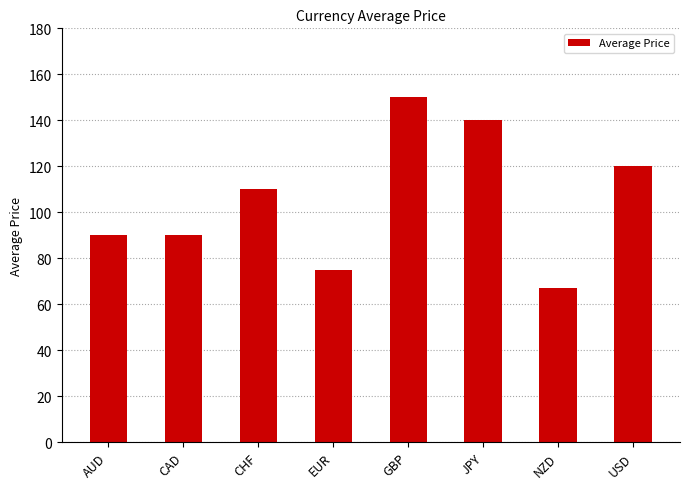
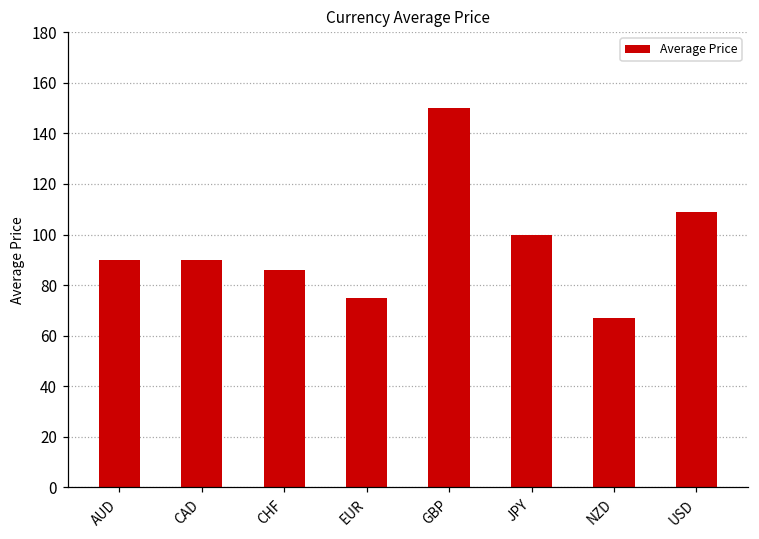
  {
    "AUD": 90,
    "CAD": 90,
-   "CHF": 110,
+   "CHF": 86,
    "EUR": 75,
    "GBP": 150,
-   "JPY": 140,
+   "JPY": 100,
    "NZD": 67,
-   "USD": 120
+   "USD": 109
  }
